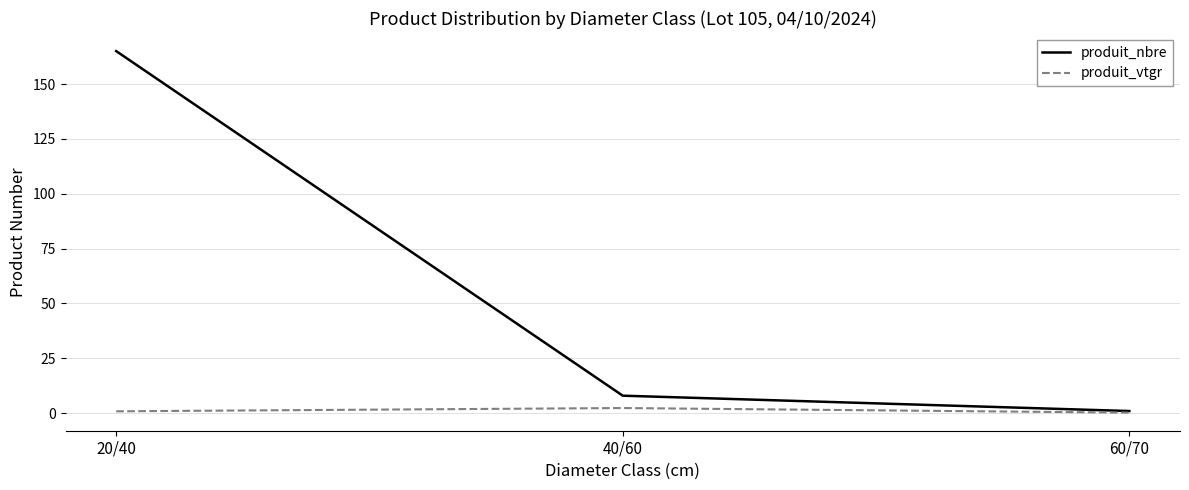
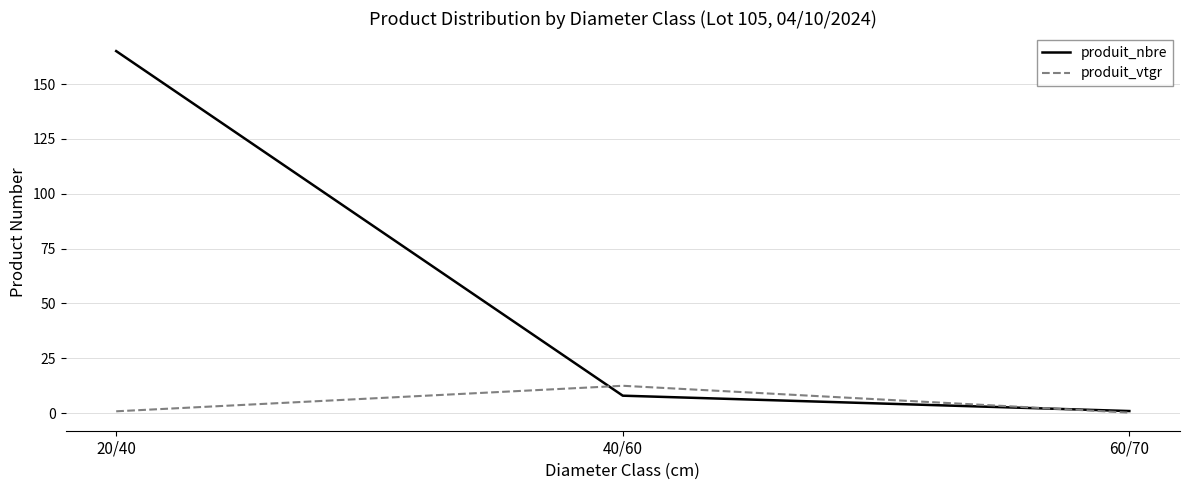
  {
    "produit_nbre": {
      "20/40": 165,
      "40/60": 8
    },
    "produit_vtgr": {
      "20/40": 1,
-     "40/60": 2
+     "40/60": 13
    }
  }
